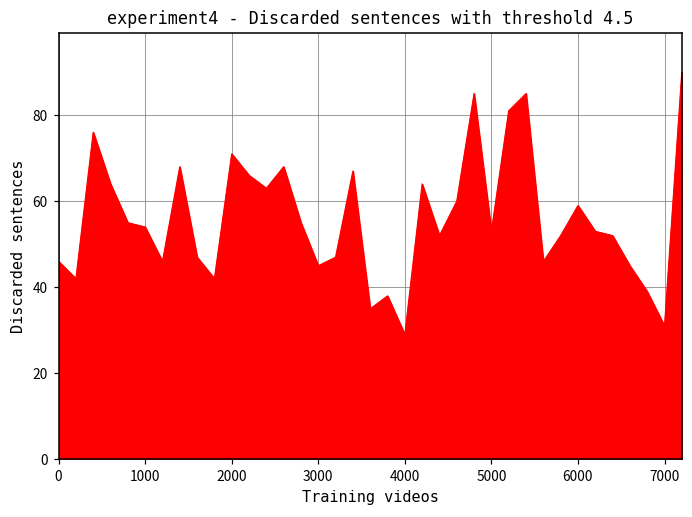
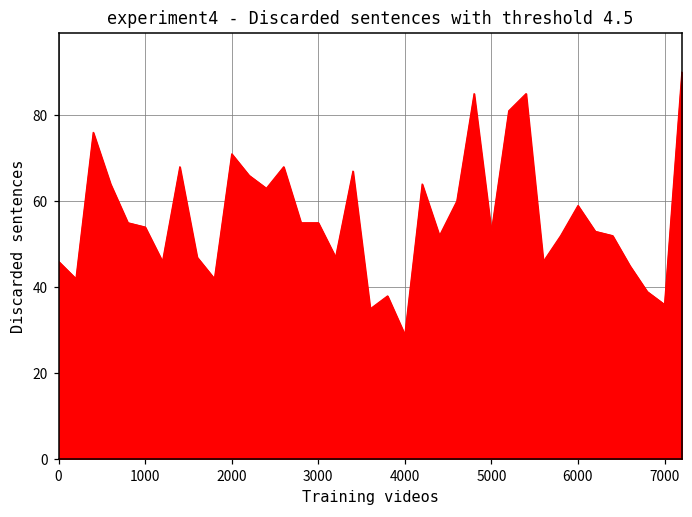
  {
    "0": 46,
    "1000": 54,
    "2000": 71,
-   "3000": 45,
+   "3000": 55,
    "4000": 29,
    "5000": 53,
    "6000": 59,
-   "7000": 31
+   "7000": 36
  }
